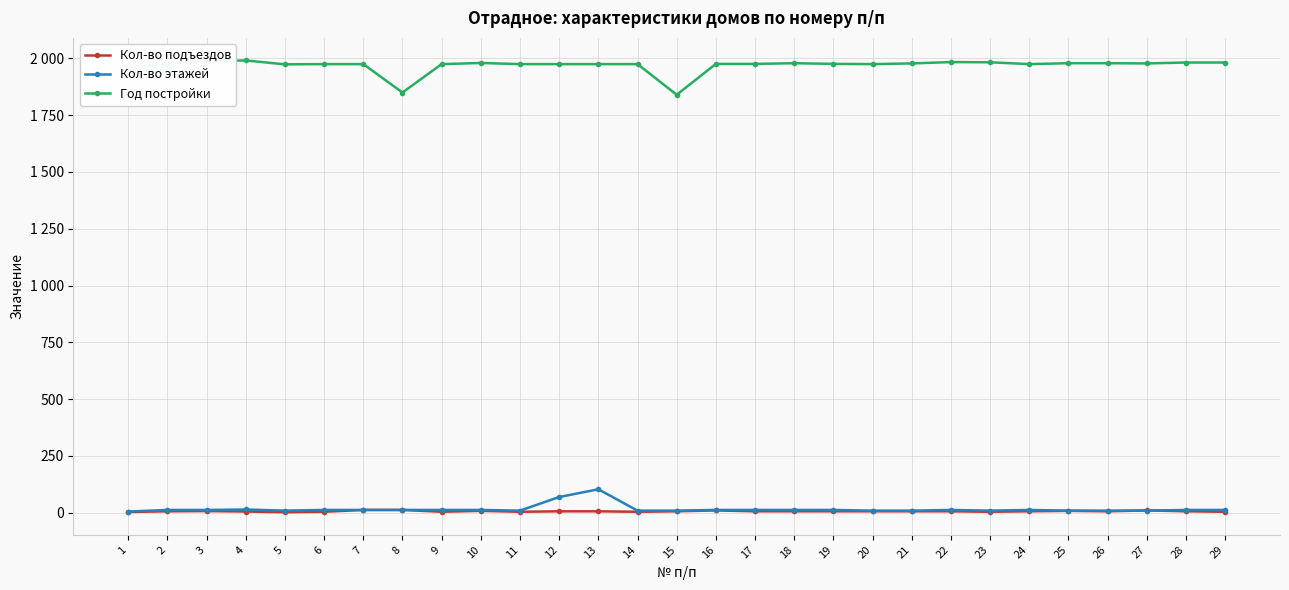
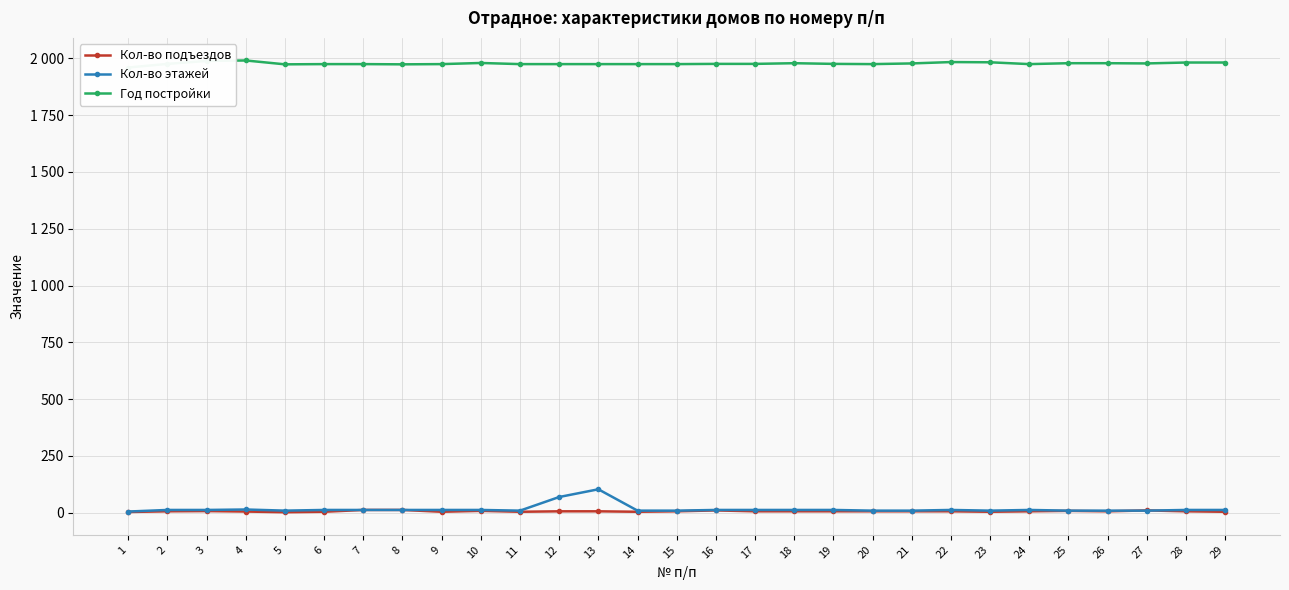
  {
    "Кол-во подъездов": {
      "12": 10,
      "13": 10
    },
    "Кол-во этажей": {
      "12": 70,
      "13": 100
    },
    "Год постройки": {
      "4": 1990,
      "5": 1970,
      "6": 1980,
      "7": 1980,
-     "8": 1850,
+     "8": 1970,
      "9": 1980,
      "10": 1980,
      "11": 1980,
      "12": 1980,
      "13": 1980,
      "14": 1980,
-     "15": 1840,
+     "15": 1980,
      "16": 1980,
      "17": 1980,
      "18": 1980,
      "19": 1980,
      "20": 1980,
      "21": 1980,
      "22": 1980,
      "23": 1980,
      "24": 1980,
      "25": 1980,
      "26": 1980,
      "27": 1980,
      "28": 1980,
      "29": 1980
    }
  }
